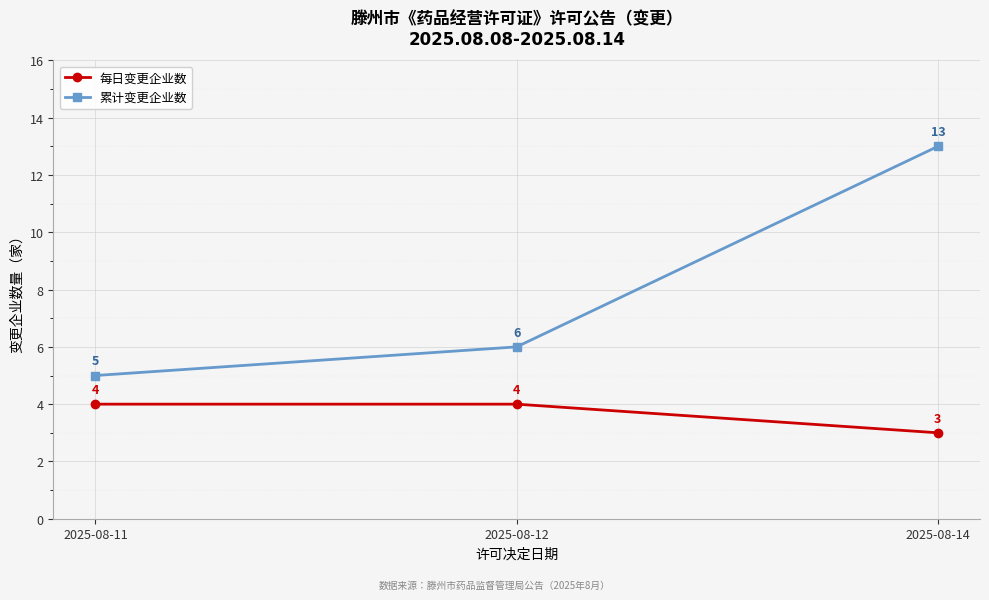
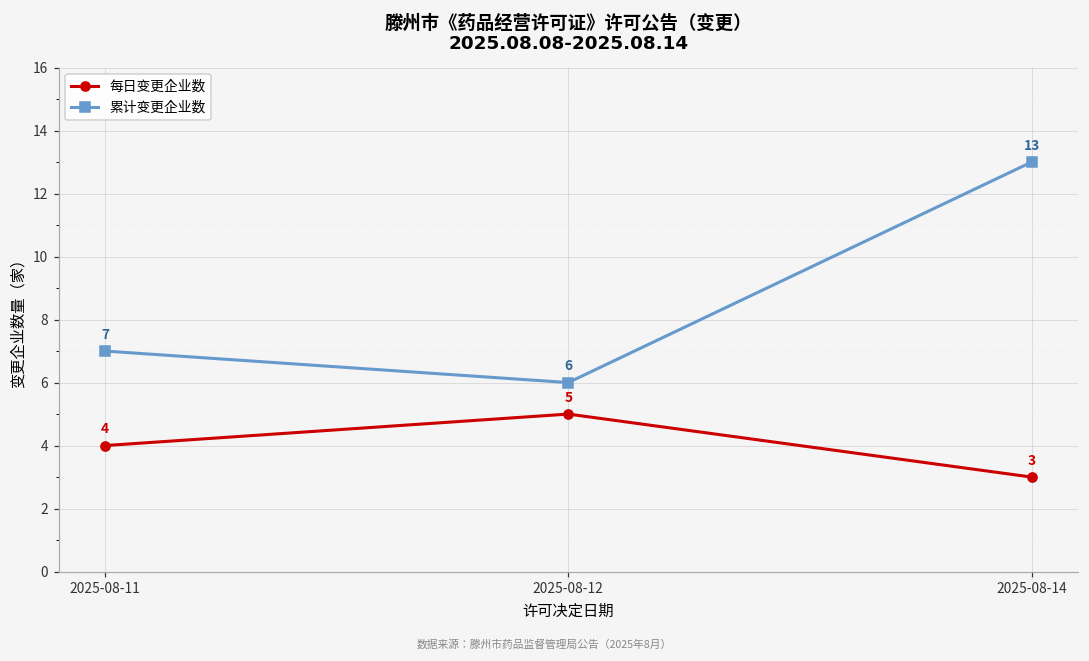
  {
    "每日变更企业数": {
      "2025-08-11": 4,
-     "2025-08-12": 4,
+     "2025-08-12": 5,
      "2025-08-14": 3
    },
    "累计变更企业数": {
-     "2025-08-11": 5,
+     "2025-08-11": 7,
      "2025-08-12": 6,
      "2025-08-14": 13
    }
  }
